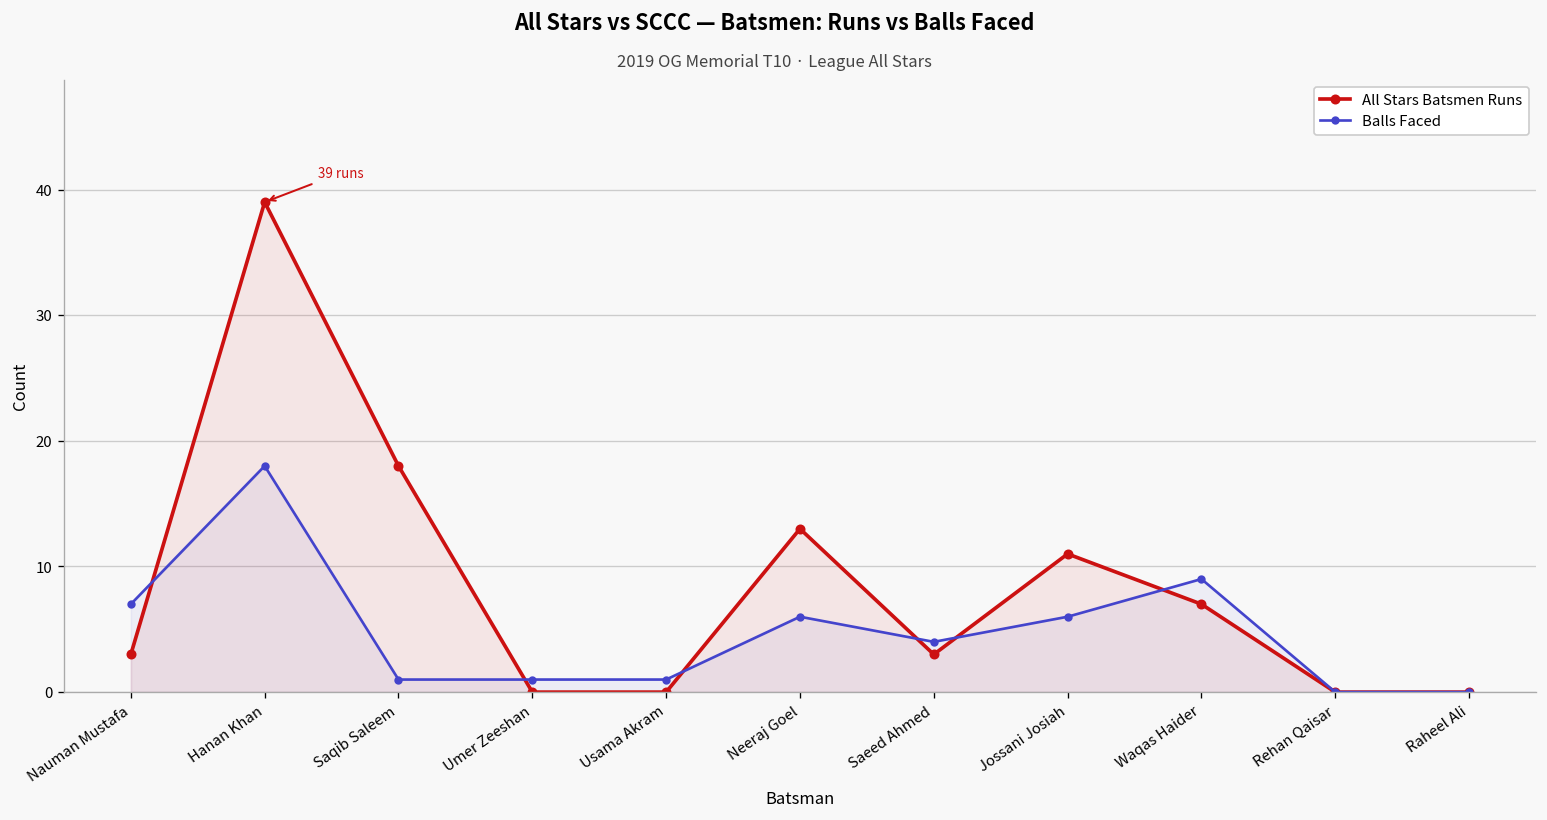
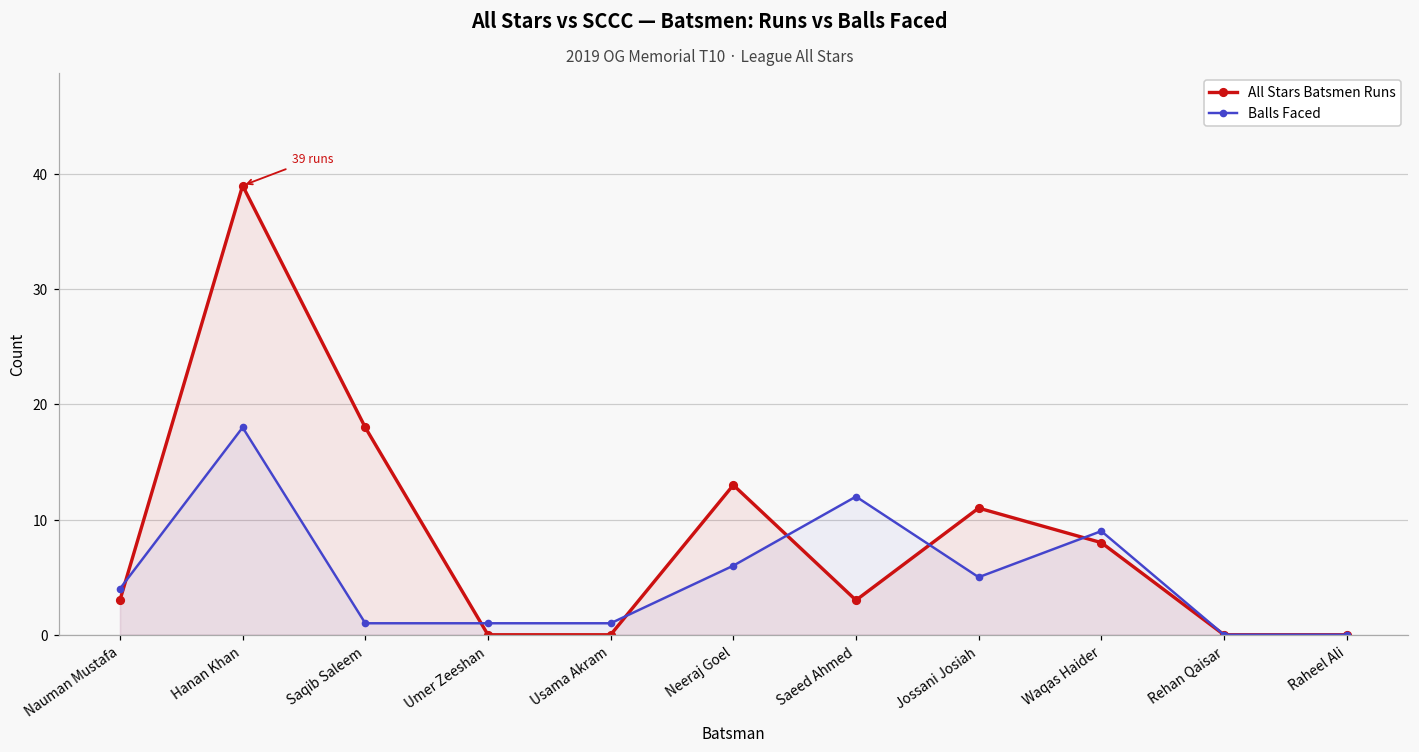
  {
    "All Stars Batsmen Runs": {
      "Nauman Mustafa": 3,
      "Saqib Saleem": 18,
      "Umer Zeeshan": 0,
      "Usama Akram": 0,
      "Neeraj Goel": 13,
      "Saeed Ahmed": 3,
      "Jossani Josiah": 11,
-     "Waqas Haider": 7
+     "Waqas Haider": 8
    },
    "Balls Faced": {
-     "Nauman Mustafa": 7,
+     "Nauman Mustafa": 4,
      "Hanan Khan": 18,
      "Saqib Saleem": 1,
      "Umer Zeeshan": 1,
      "Usama Akram": 1,
      "Neeraj Goel": 6,
-     "Saeed Ahmed": 4,
-     "Jossani Josiah": 6,
+     "Saeed Ahmed": 12,
+     "Jossani Josiah": 5,
      "Waqas Haider": 9
    }
  }
